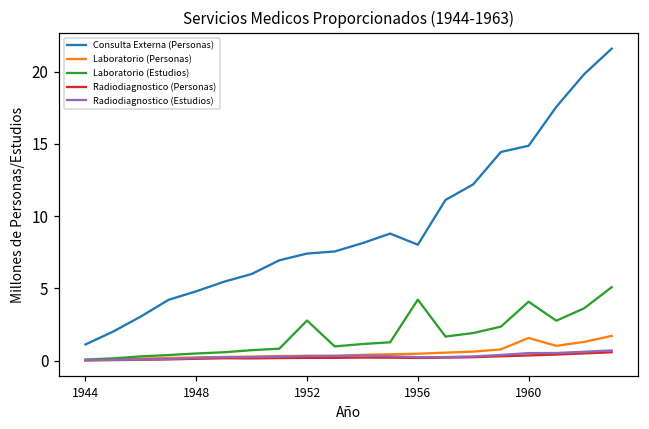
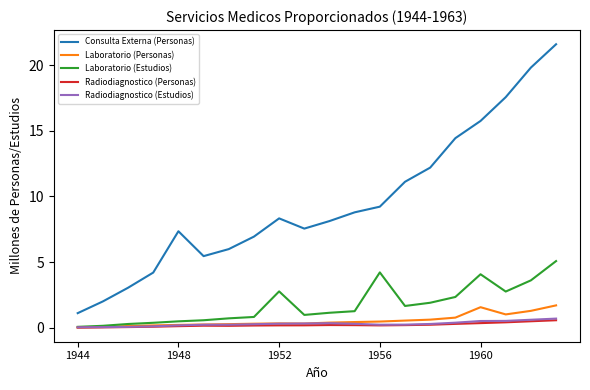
  {
    "Consulta Externa (Personas)": {
      "1944": 1.1,
-     "1948": 4.8,
-     "1952": 7.4,
-     "1956": 8.0,
-     "1960": 14.9
+     "1948": 7.4,
+     "1952": 8.3,
+     "1956": 9.2,
+     "1960": 15.7
    },
    "Laboratorio (Personas)": {
      "1956": 0.5,
      "1960": 1.6
    },
    "Laboratorio (Estudios)": {
      "1948": 0.5,
      "1952": 2.8,
      "1956": 4.2,
      "1960": 4.1
    }
  }
